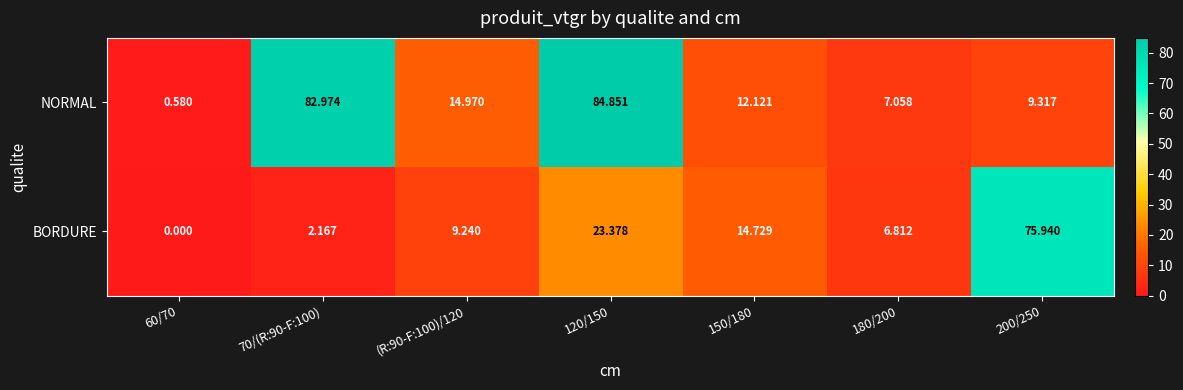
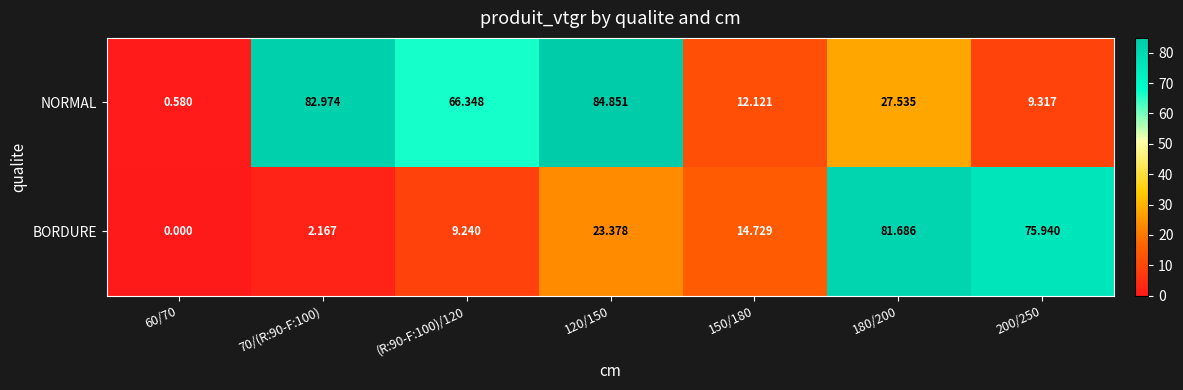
  {
    "NORMAL": {
      "60/70": 0.580,
      "70/(R:90-F:100)": 82.974,
-     "(R:90-F:100)/120": 14.970,
+     "(R:90-F:100)/120": 66.348,
      "120/150": 84.851,
      "150/180": 12.121,
-     "180/200": 7.058,
+     "180/200": 27.535,
      "200/250": 9.317
    },
    "BORDURE": {
      "60/70": 0.000,
      "70/(R:90-F:100)": 2.167,
      "(R:90-F:100)/120": 9.240,
      "120/150": 23.378,
      "150/180": 14.729,
-     "180/200": 6.812,
+     "180/200": 81.686,
      "200/250": 75.940
    }
  }
